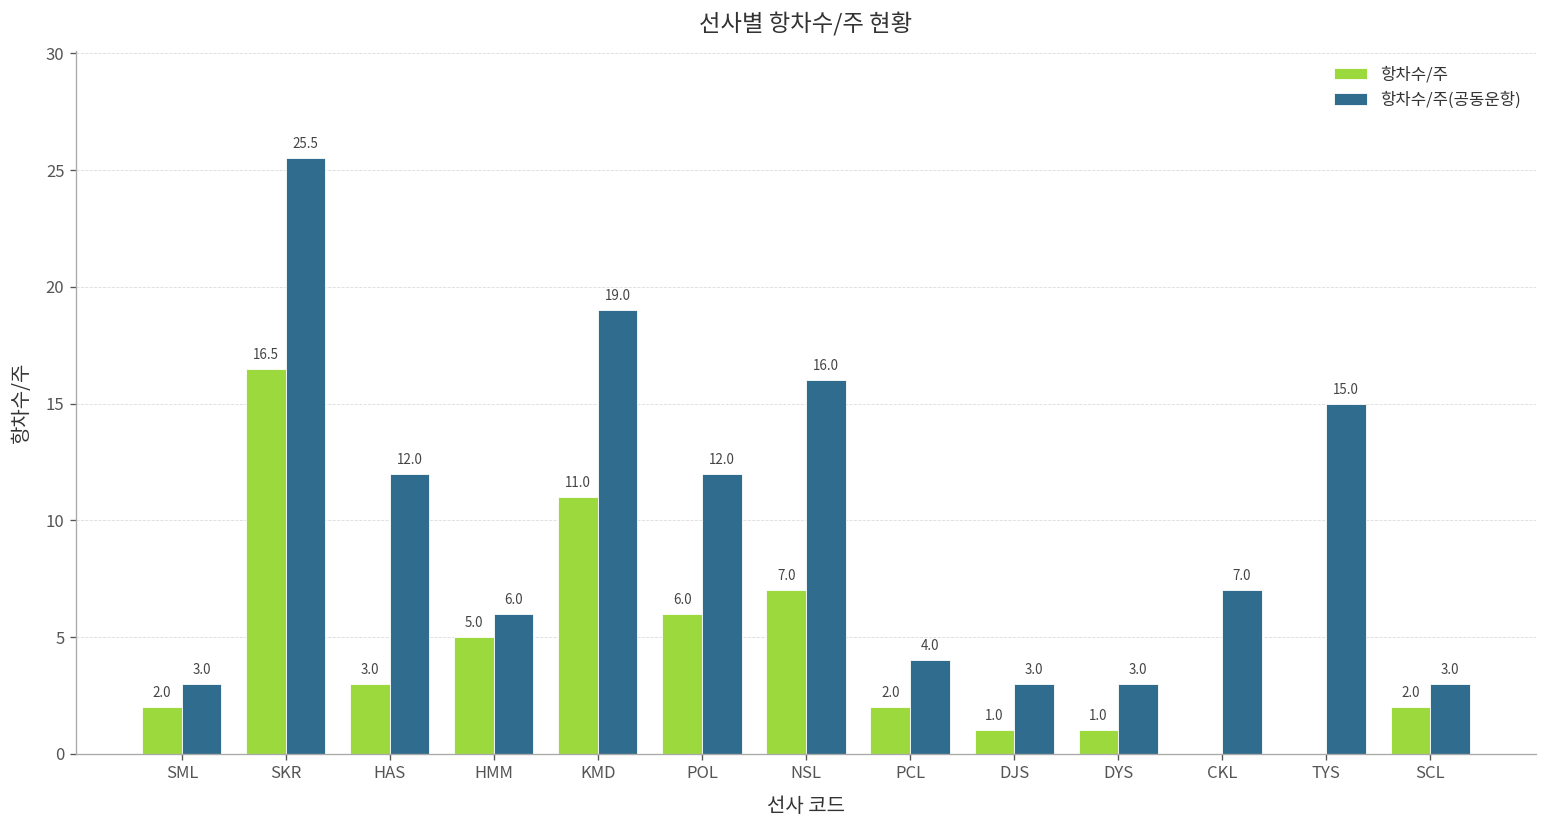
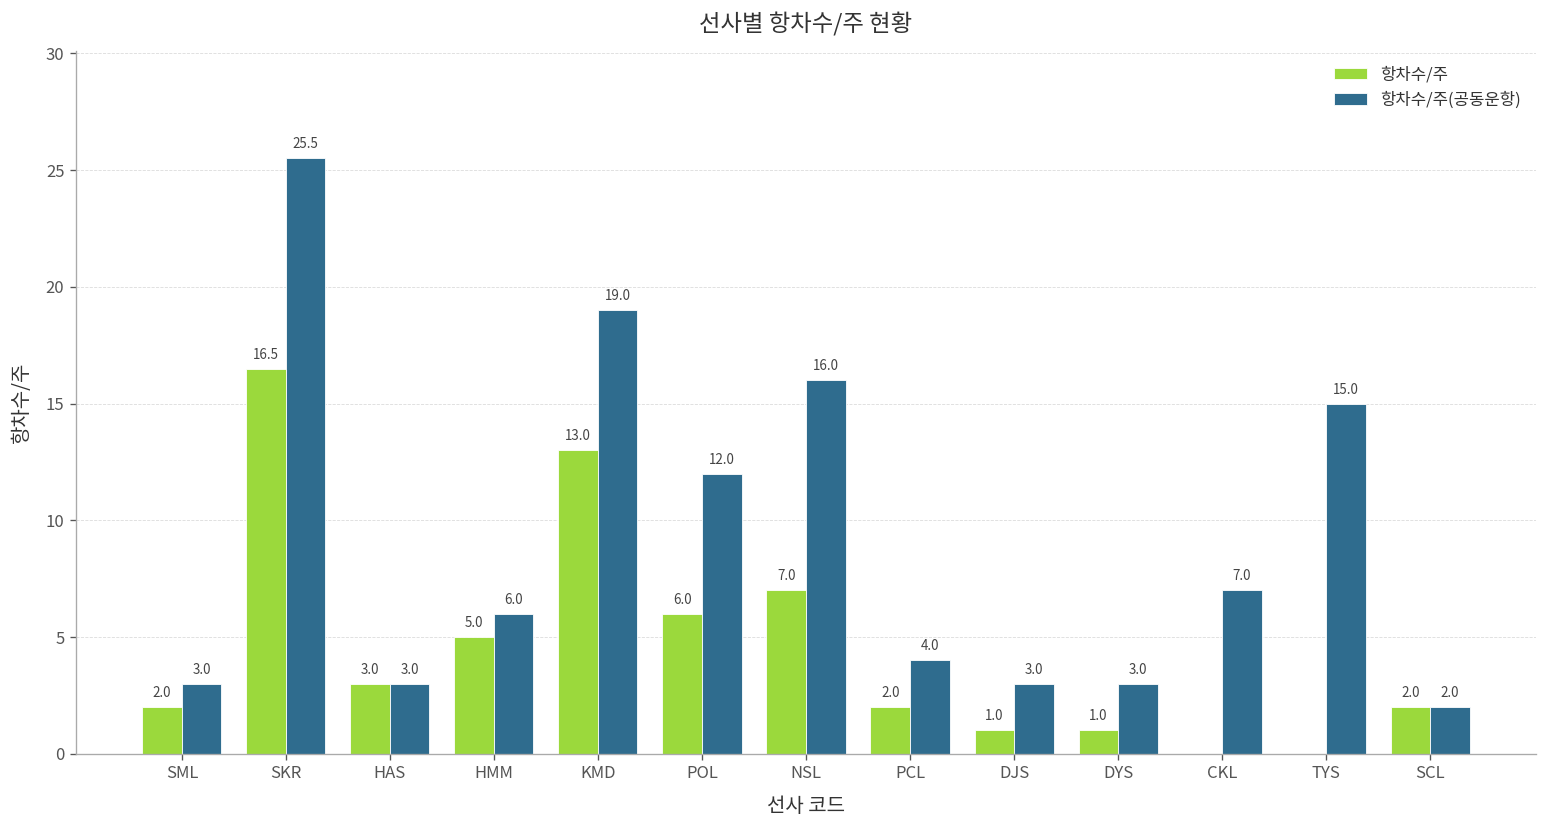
  {
    "항차수/주": {
      "SML": 2.0,
      "SKR": 16.5,
      "HAS": 3.0,
      "HMM": 5.0,
-     "KMD": 11.0,
+     "KMD": 13.0,
      "POL": 6.0,
      "NSL": 7.0,
      "PCL": 2.0,
      "DJS": 1.0,
      "DYS": 1.0,
      "SCL": 2.0
    },
    "항차수/주(공동운항)": {
      "SML": 3.0,
      "SKR": 25.5,
-     "HAS": 12.0,
+     "HAS": 3.0,
      "HMM": 6.0,
      "KMD": 19.0,
      "POL": 12.0,
      "NSL": 16.0,
      "PCL": 4.0,
      "DJS": 3.0,
      "DYS": 3.0,
      "CKL": 7.0,
      "TYS": 15.0,
-     "SCL": 3.0
+     "SCL": 2.0
    }
  }
